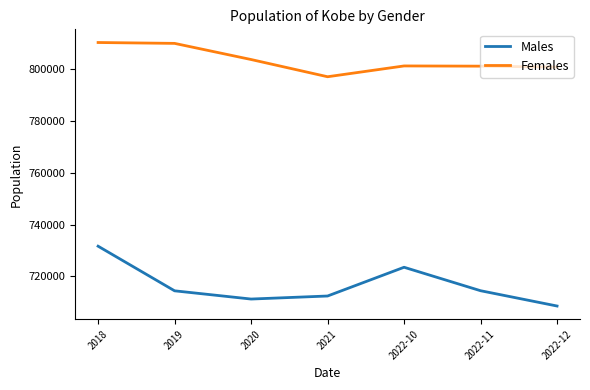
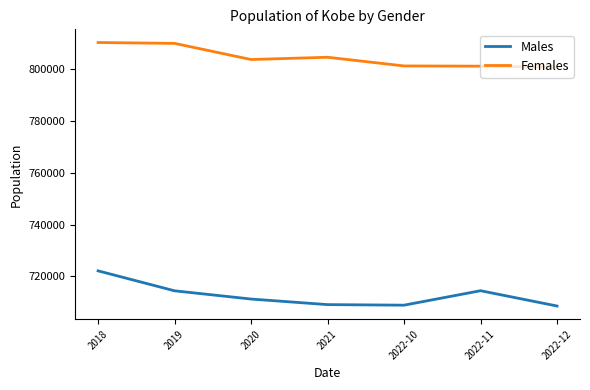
  {
    "Males": {
-     "2018": 732000,
+     "2018": 722000,
      "2019": 714000,
      "2020": 711000,
-     "2021": 712000,
-     "2022-10": 723000,
+     "2021": 709000,
+     "2022-10": 709000,
      "2022-11": 714000,
      "2022-12": 708000
    },
    "Females": {
      "2018": 810000,
      "2019": 810000,
      "2020": 804000,
-     "2021": 797000,
+     "2021": 805000,
      "2022-10": 801000
    }
  }
